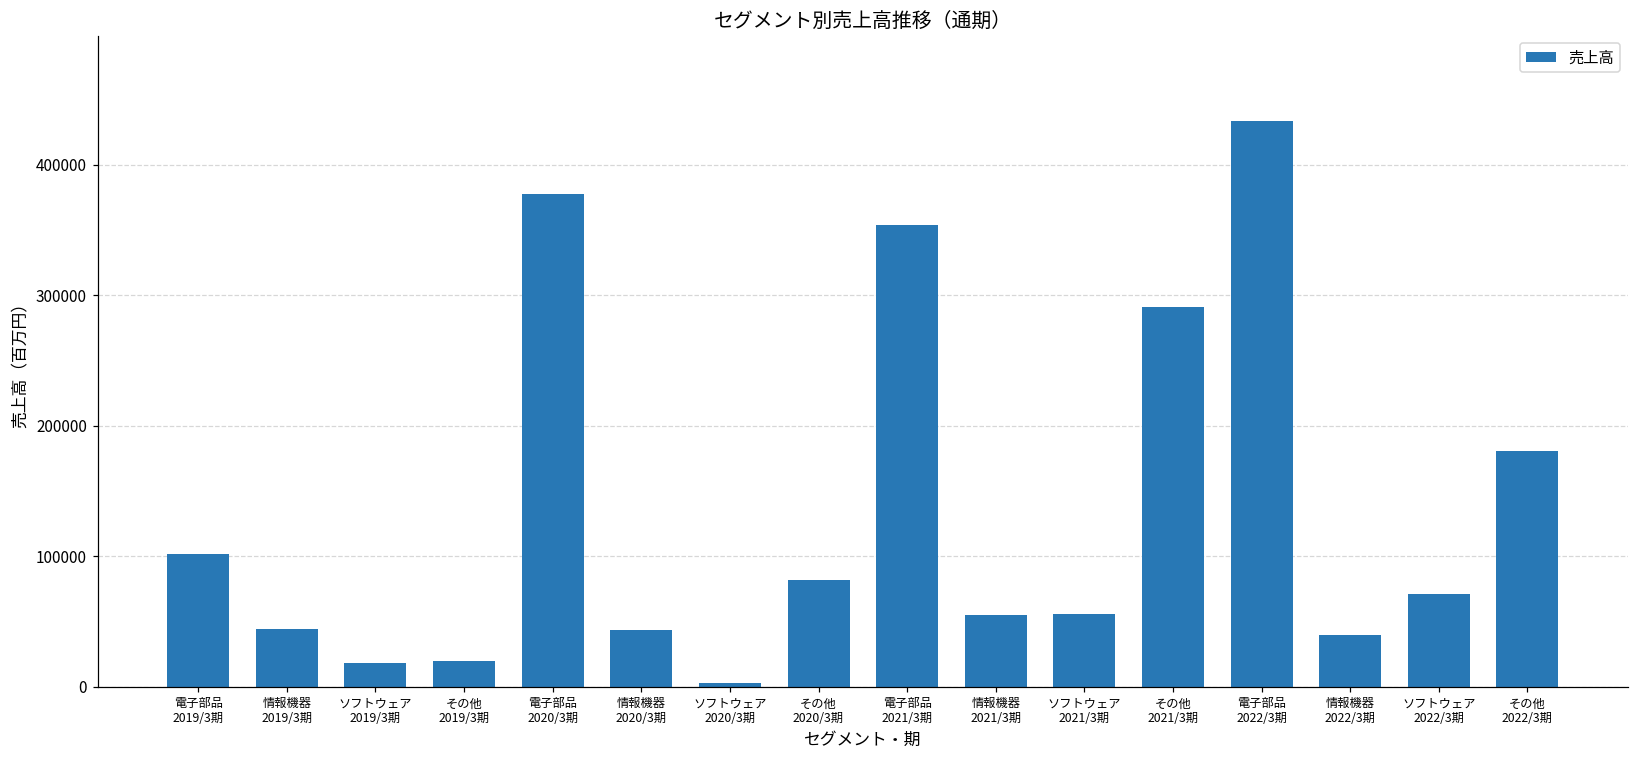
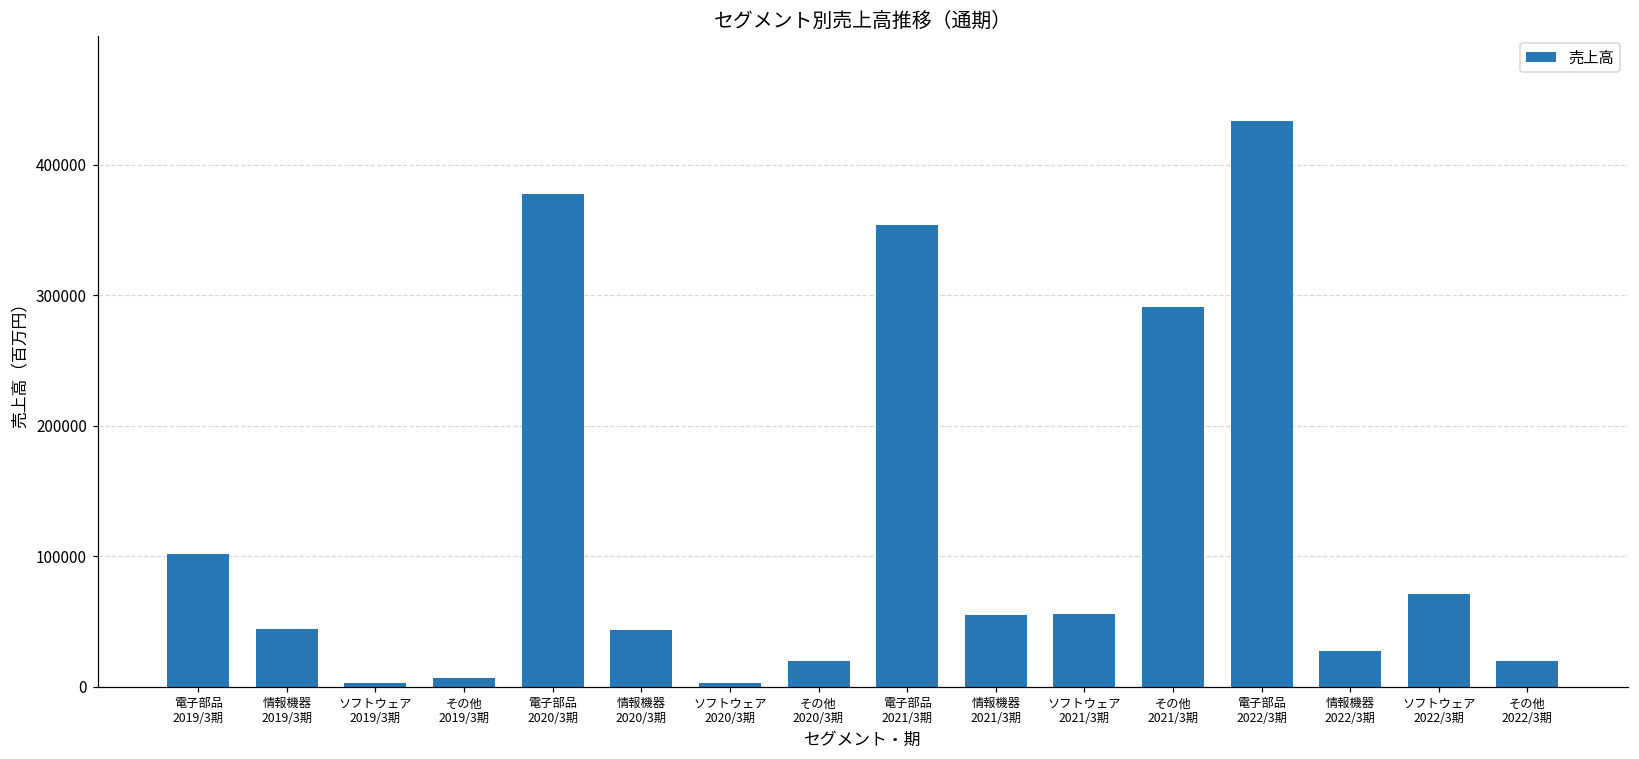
  {
    "電子部品 2019/3期": 102000,
    "情報機器 2019/3期": 44000,
-   "ソフトウェア 2019/3期": 18000,
-   "その他 2019/3期": 20000,
+   "ソフトウェア 2019/3期": 3000,
+   "その他 2019/3期": 7000,
    "電子部品 2020/3期": 378000,
    "情報機器 2020/3期": 43000,
    "ソフトウェア 2020/3期": 3000,
-   "その他 2020/3期": 81000,
+   "その他 2020/3期": 20000,
    "電子部品 2021/3期": 353000,
    "情報機器 2021/3期": 55000,
    "ソフトウェア 2021/3期": 56000,
    "その他 2021/3期": 291000,
    "電子部品 2022/3期": 434000,
-   "情報機器 2022/3期": 40000,
+   "情報機器 2022/3期": 27000,
    "ソフトウェア 2022/3期": 71000,
-   "その他 2022/3期": 181000
+   "その他 2022/3期": 20000
  }
